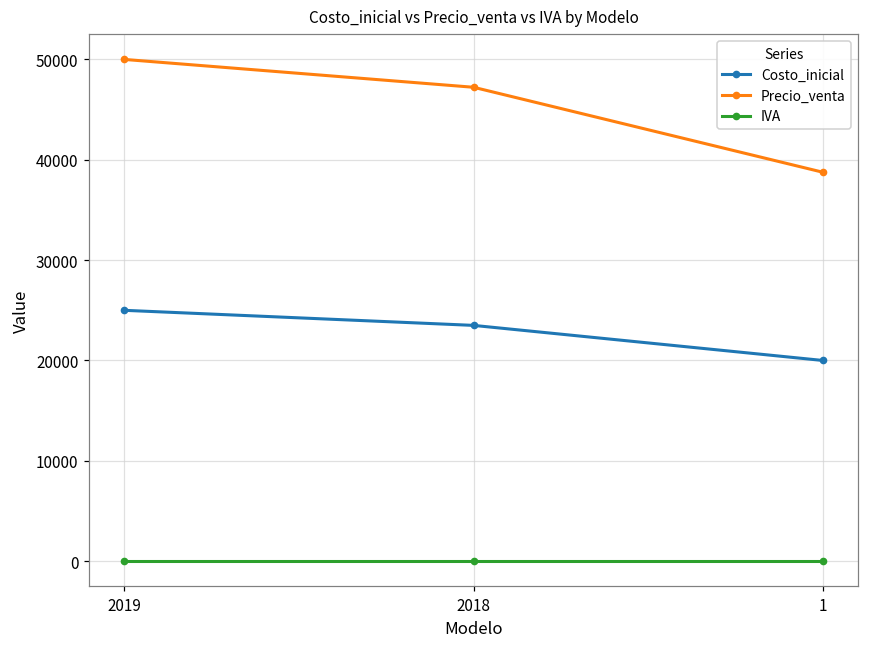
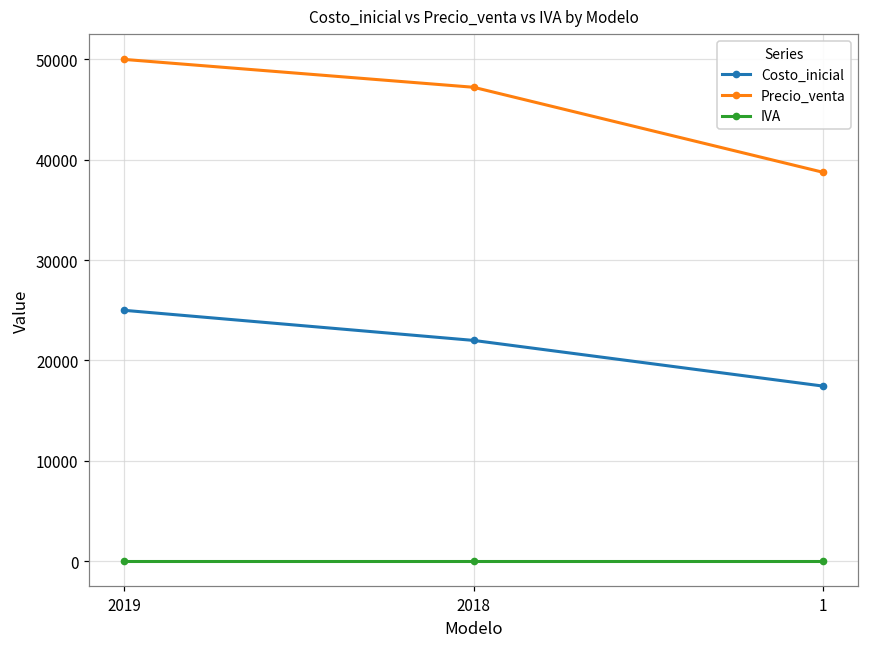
  {
    "Costo_inicial": {
      "2019": 25000,
-     "2018": 23000,
-     "1": 20000
+     "2018": 22000,
+     "1": 17000
    },
    "Precio_venta": {
      "2019": 50000,
      "2018": 47000,
      "1": 39000
    },
    "IVA": {
      "2019": 0,
      "2018": 0,
      "1": 0
    }
  }
